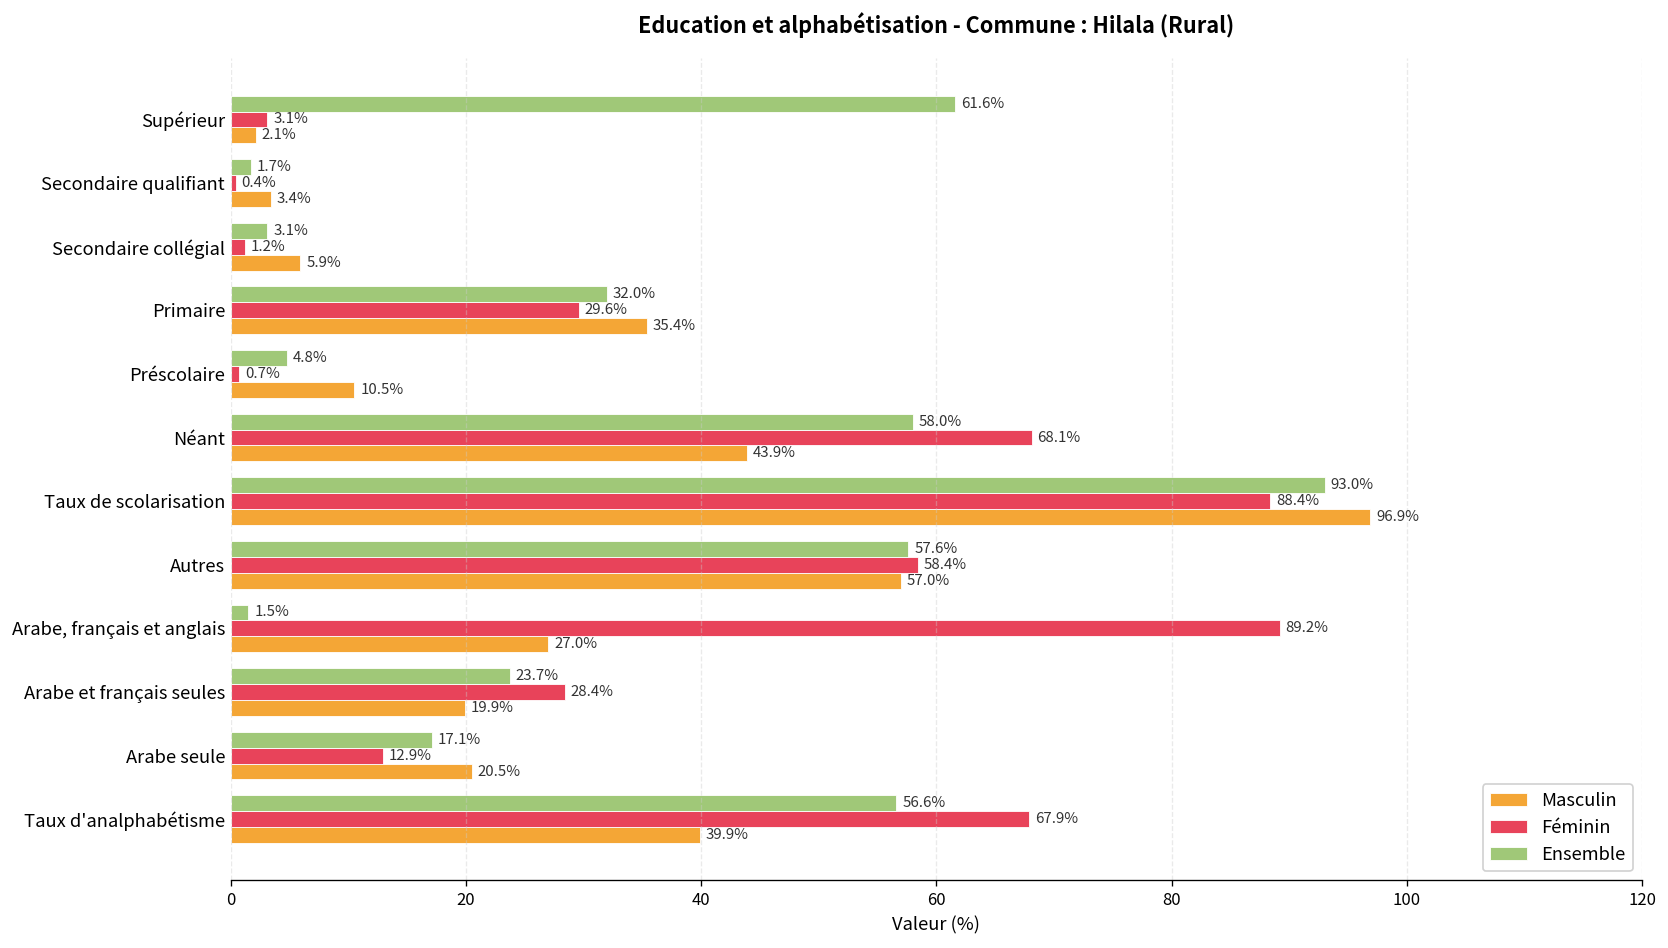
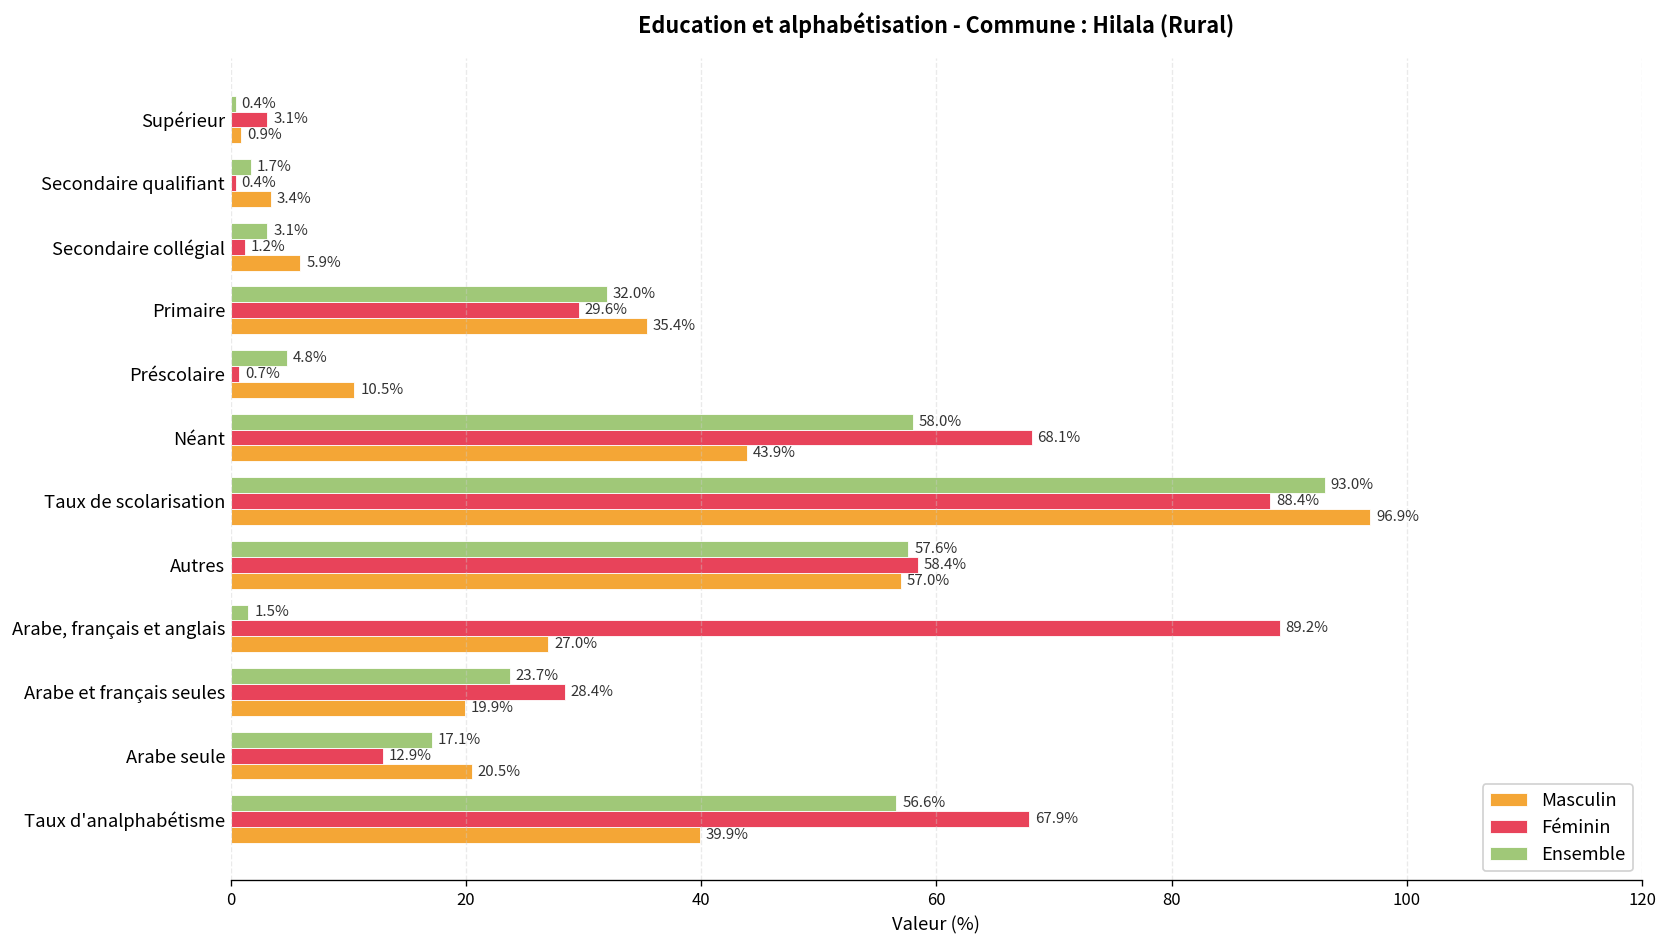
  {
    "Masculin": {
-     "Supérieur": "2.1%",
+     "Supérieur": "0.9%",
      "Secondaire qualifiant": "3.4%",
      "Secondaire collégial": "5.9%",
      "Primaire": "35.4%",
      "Préscolaire": "10.5%",
      "Néant": "43.9%",
      "Taux de scolarisation": "96.9%",
      "Autres": "57.0%",
      "Arabe, français et anglais": "27.0%",
      "Arabe et français seules": "19.9%",
      "Arabe seule": "20.5%",
      "Taux d'analphabétisme": "39.9%"
    },
    "Féminin": {
      "Supérieur": "3.1%",
      "Secondaire qualifiant": "0.4%",
      "Secondaire collégial": "1.2%",
      "Primaire": "29.6%",
      "Préscolaire": "0.7%",
      "Néant": "68.1%",
      "Taux de scolarisation": "88.4%",
      "Autres": "58.4%",
      "Arabe, français et anglais": "89.2%",
      "Arabe et français seules": "28.4%",
      "Arabe seule": "12.9%",
      "Taux d'analphabétisme": "67.9%"
    },
    "Ensemble": {
-     "Supérieur": "61.6%",
+     "Supérieur": "0.4%",
      "Secondaire qualifiant": "1.7%",
      "Secondaire collégial": "3.1%",
      "Primaire": "32.0%",
      "Préscolaire": "4.8%",
      "Néant": "58.0%",
      "Taux de scolarisation": "93.0%",
      "Autres": "57.6%",
      "Arabe, français et anglais": "1.5%",
      "Arabe et français seules": "23.7%",
      "Arabe seule": "17.1%",
      "Taux d'analphabétisme": "56.6%"
    }
  }
